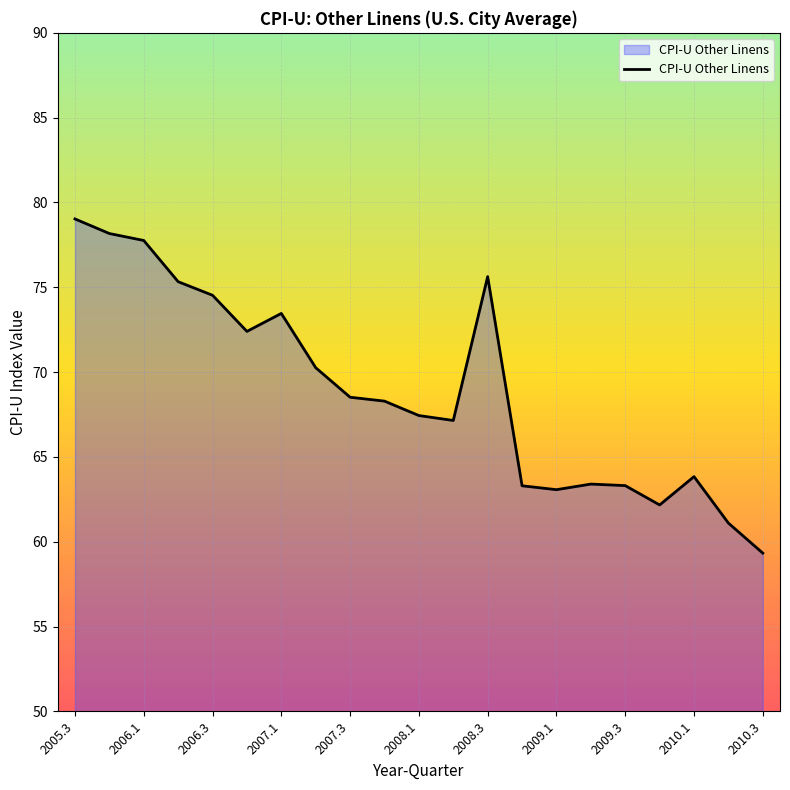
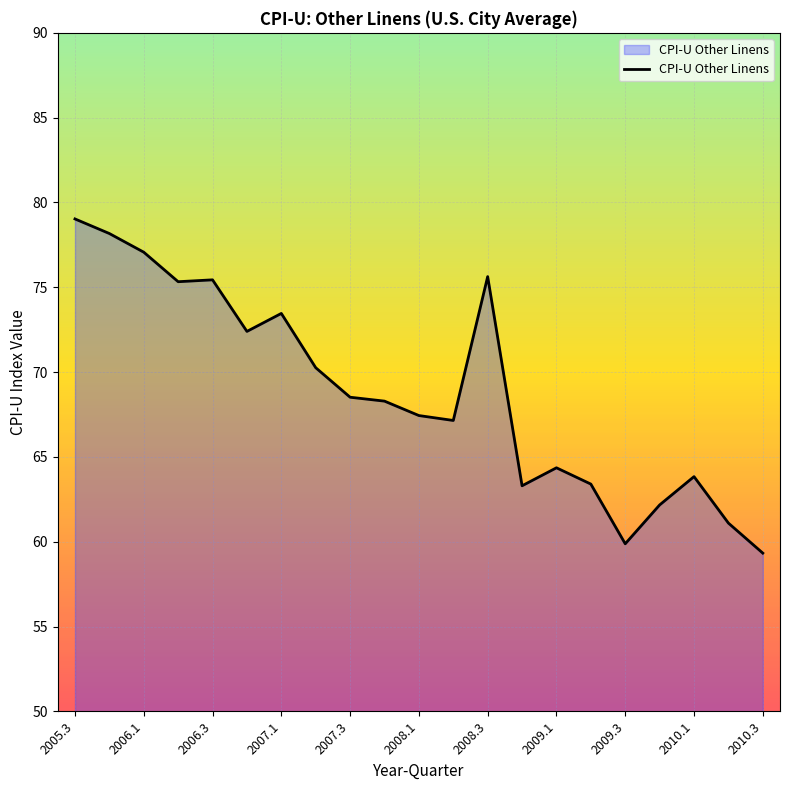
  {
    "2005.3": 79.0,
-   "2006.1": 77.8,
-   "2006.3": 74.5,
+   "2006.1": 77.1,
+   "2006.3": 75.4,
    "2007.1": 73.5,
    "2007.3": 68.5,
    "2008.1": 67.4,
    "2008.3": 75.6,
-   "2009.1": 63.1,
-   "2009.3": 63.3,
+   "2009.1": 64.4,
+   "2009.3": 59.9,
    "2010.1": 63.8,
    "2010.3": 59.3
  }
